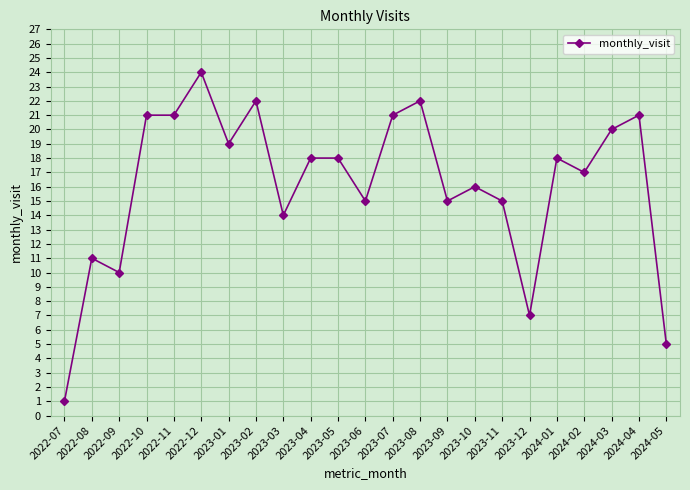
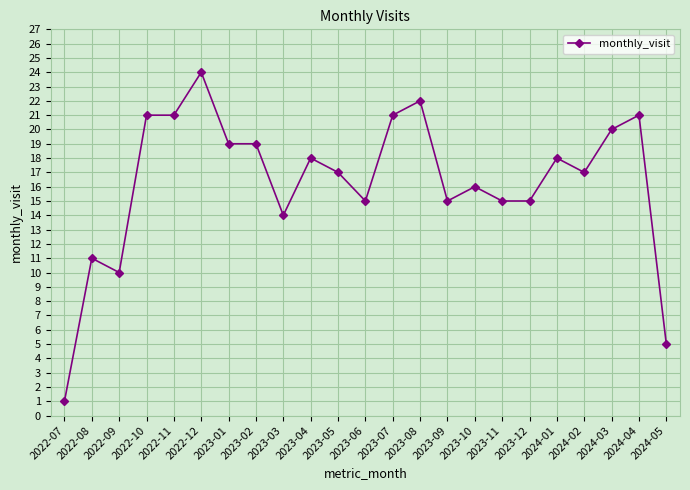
  {
    "2022-07": 1,
    "2022-08": 11,
    "2022-09": 10,
    "2022-10": 21,
    "2022-11": 21,
    "2022-12": 24,
    "2023-01": 19,
-   "2023-02": 22,
+   "2023-02": 19,
    "2023-03": 14,
    "2023-04": 18,
-   "2023-05": 18,
+   "2023-05": 17,
    "2023-06": 15,
    "2023-07": 21,
    "2023-08": 22,
    "2023-09": 15,
    "2023-10": 16,
    "2023-11": 15,
-   "2023-12": 7,
+   "2023-12": 15,
    "2024-01": 18,
    "2024-02": 17,
    "2024-03": 20,
    "2024-04": 21,
    "2024-05": 5
  }
